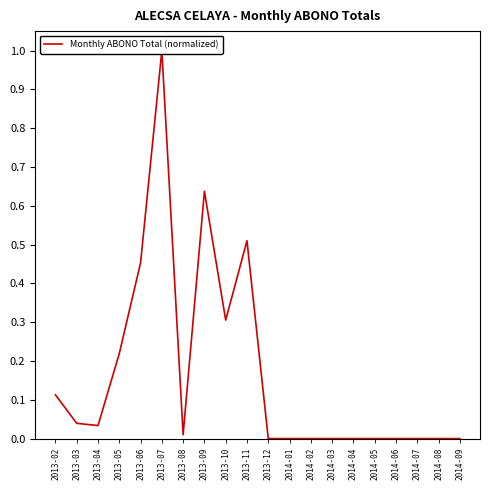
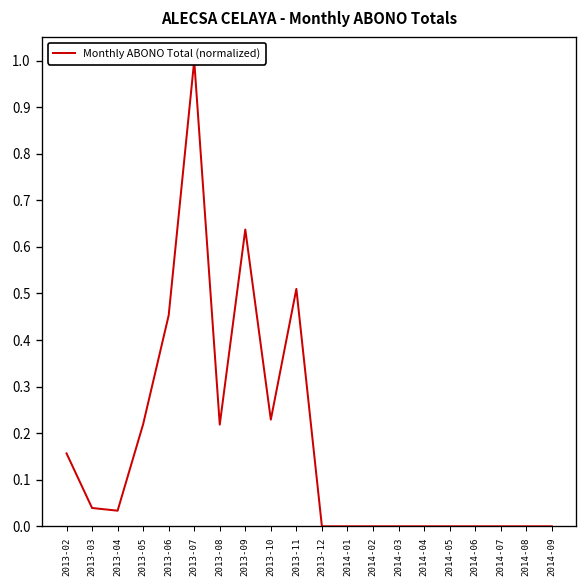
  {
-   "2013-02": 0.11,
+   "2013-02": 0.16,
    "2013-03": 0.04,
    "2013-04": 0.03,
    "2013-05": 0.22,
    "2013-06": 0.45,
-   "2013-08": 0.01,
+   "2013-08": 0.22,
    "2013-09": 0.64,
-   "2013-10": 0.31,
+   "2013-10": 0.23,
    "2013-11": 0.51,
    "2013-12": 0.00,
    "2014-01": 0.00,
    "2014-02": 0.00,
    "2014-03": 0.00,
    "2014-04": 0.00,
    "2014-05": 0.00,
    "2014-06": 0.00,
    "2014-07": 0.00,
    "2014-08": 0.00,
    "2014-09": 0.00
  }
